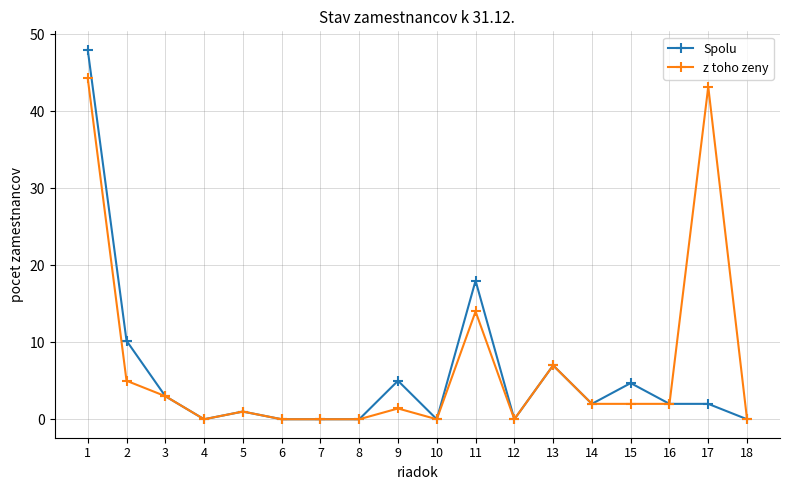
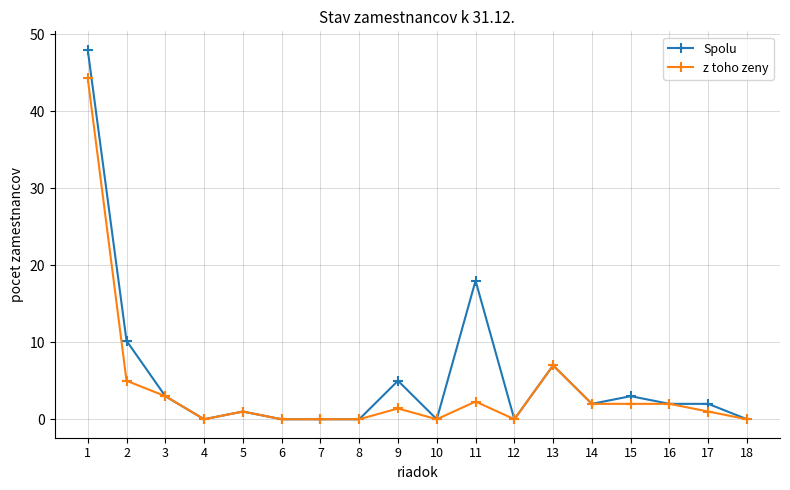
  {
    "Spolu": {
      "1": 48,
      "2": 10,
      "9": 5,
      "11": 18,
-     "15": 5,
+     "15": 3,
      "17": 2
    },
    "z toho zeny": {
      "1": 44,
      "2": 5,
      "9": 1,
-     "11": 14,
+     "11": 2,
      "15": 2,
-     "17": 43
+     "17": 1
    }
  }
